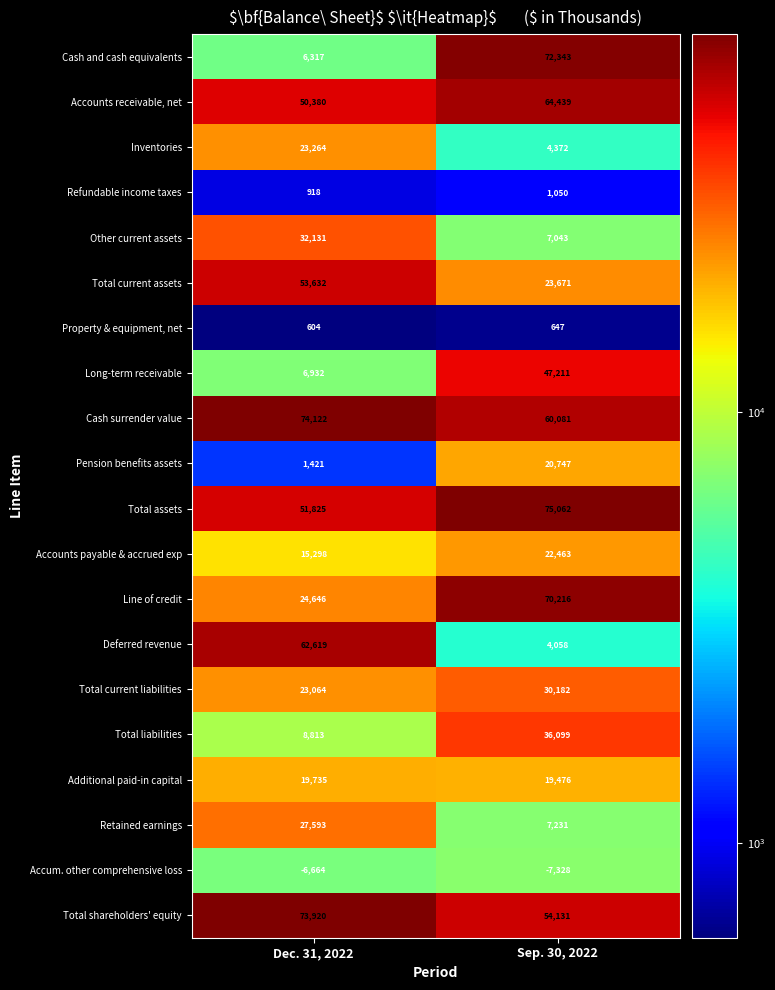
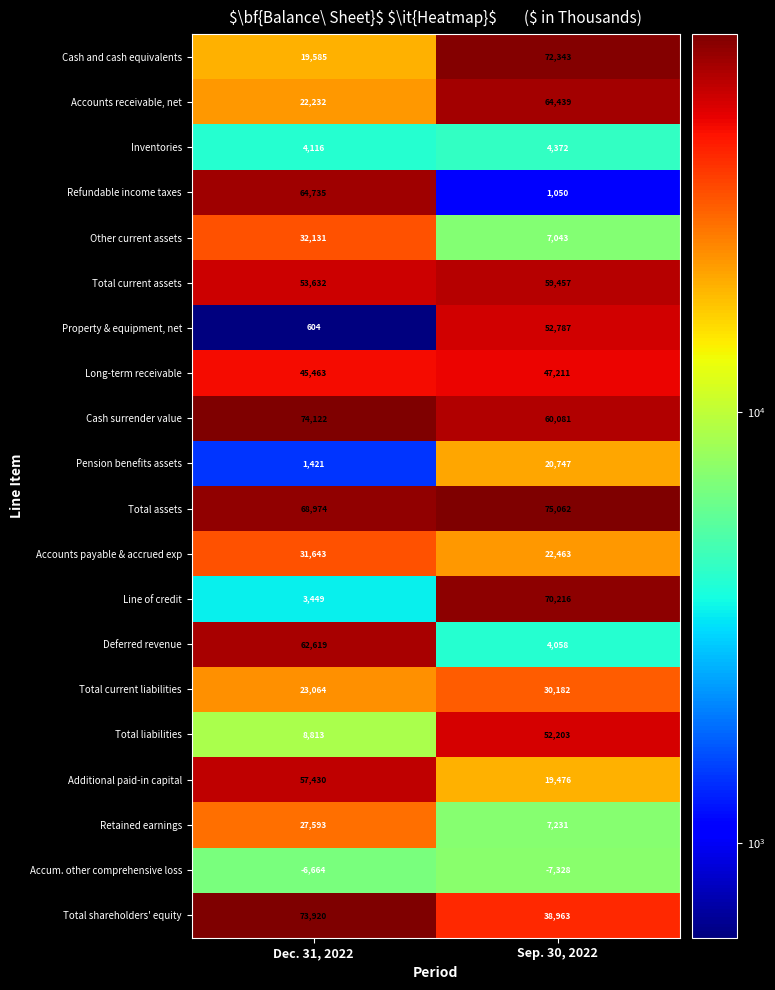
  {
    "Cash and cash equivalents": {
-     "Dec. 31, 2022": "6,317",
+     "Dec. 31, 2022": "19,585",
      "Sep. 30, 2022": "72,343"
    },
    "Accounts receivable, net": {
-     "Dec. 31, 2022": "50,380",
+     "Dec. 31, 2022": "22,232",
      "Sep. 30, 2022": "64,439"
    },
    "Inventories": {
-     "Dec. 31, 2022": "23,264",
+     "Dec. 31, 2022": "4,116",
      "Sep. 30, 2022": "4,372"
    },
    "Refundable income taxes": {
-     "Dec. 31, 2022": "918",
+     "Dec. 31, 2022": "64,735",
      "Sep. 30, 2022": "1,050"
    },
    "Other current assets": {
      "Dec. 31, 2022": "32,131",
      "Sep. 30, 2022": "7,043"
    },
    "Total current assets": {
      "Dec. 31, 2022": "53,632",
-     "Sep. 30, 2022": "23,671"
+     "Sep. 30, 2022": "59,457"
    },
    "Property & equipment, net": {
      "Dec. 31, 2022": "604",
-     "Sep. 30, 2022": "647"
+     "Sep. 30, 2022": "52,787"
    },
    "Long-term receivable": {
-     "Dec. 31, 2022": "6,932",
+     "Dec. 31, 2022": "45,463",
      "Sep. 30, 2022": "47,211"
    },
    "Cash surrender value": {
      "Dec. 31, 2022": "74,122",
      "Sep. 30, 2022": "60,081"
    },
    "Pension benefits assets": {
      "Dec. 31, 2022": "1,421",
      "Sep. 30, 2022": "20,747"
    },
    "Total assets": {
-     "Dec. 31, 2022": "51,825",
+     "Dec. 31, 2022": "68,974",
      "Sep. 30, 2022": "75,062"
    },
    "Accounts payable & accrued exp": {
-     "Dec. 31, 2022": "15,298",
+     "Dec. 31, 2022": "31,643",
      "Sep. 30, 2022": "22,463"
    },
    "Line of credit": {
-     "Dec. 31, 2022": "24,646",
+     "Dec. 31, 2022": "3,449",
      "Sep. 30, 2022": "70,216"
    },
    "Deferred revenue": {
      "Dec. 31, 2022": "62,619",
      "Sep. 30, 2022": "4,058"
    },
    "Total current liabilities": {
      "Dec. 31, 2022": "23,064",
      "Sep. 30, 2022": "30,182"
    },
    "Total liabilities": {
      "Dec. 31, 2022": "8,813",
-     "Sep. 30, 2022": "36,099"
+     "Sep. 30, 2022": "52,203"
    },
    "Additional paid-in capital": {
-     "Dec. 31, 2022": "19,735",
+     "Dec. 31, 2022": "57,430",
      "Sep. 30, 2022": "19,476"
    },
    "Retained earnings": {
      "Dec. 31, 2022": "27,593",
      "Sep. 30, 2022": "7,231"
    },
    "Accum. other comprehensive loss": {
      "Dec. 31, 2022": "-6,664",
      "Sep. 30, 2022": "-7,328"
    },
    "Total shareholders' equity": {
      "Dec. 31, 2022": "73,920",
-     "Sep. 30, 2022": "54,131"
+     "Sep. 30, 2022": "38,963"
    }
  }
